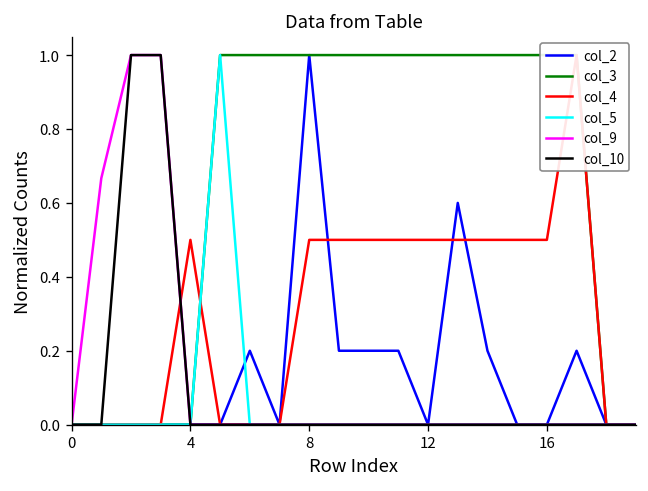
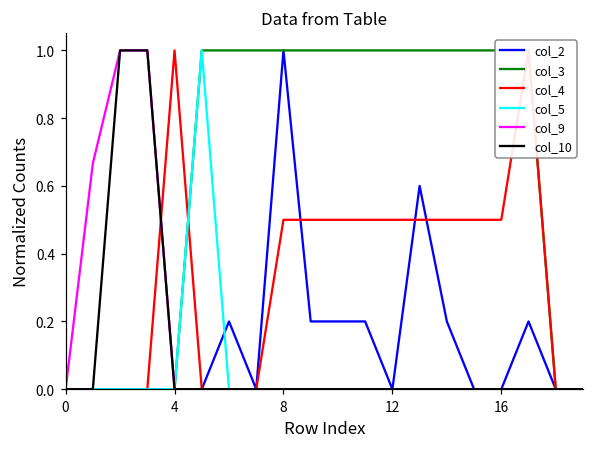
  {
    "col_3": {
      "12": 1.00
    },
    "col_4": {
-     "4": 0.50,
+     "4": 1.00,
      "8": 0.50,
      "12": 0.50,
      "16": 0.50
    }
  }
